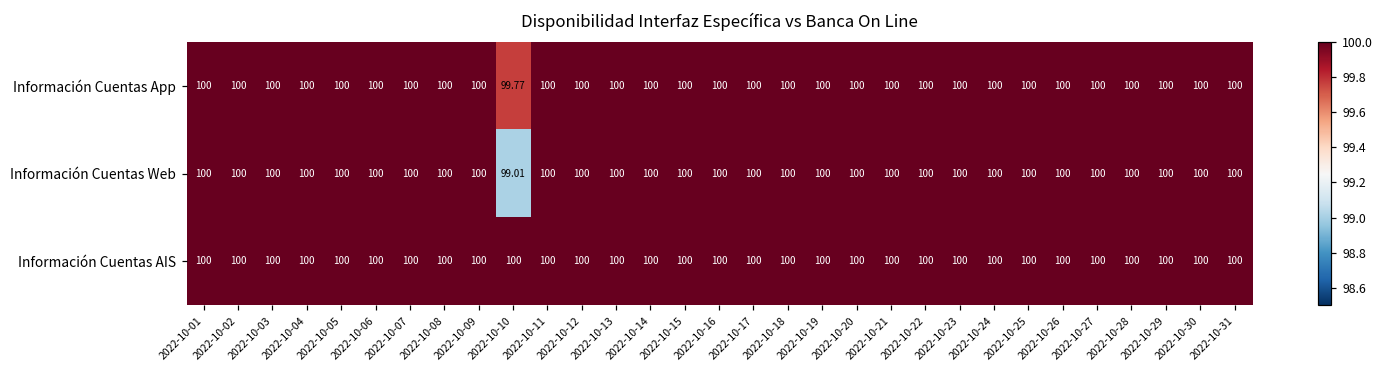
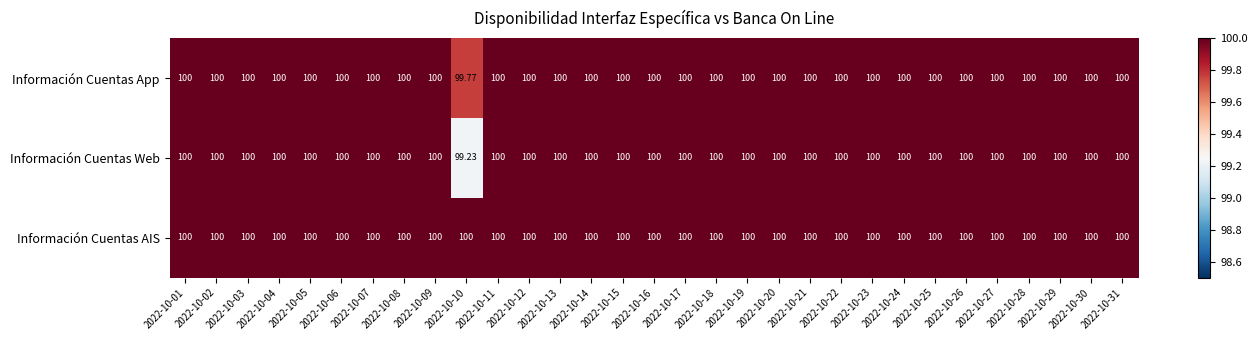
  {
    "Información Cuentas App": {
      "2022-10-01": 100,
      "2022-10-02": 100,
      "2022-10-03": 100,
      "2022-10-04": 100,
      "2022-10-05": 100,
      "2022-10-06": 100,
      "2022-10-07": 100,
      "2022-10-08": 100,
      "2022-10-09": 100,
      "2022-10-10": 99.77,
      "2022-10-11": 100,
      "2022-10-12": 100,
      "2022-10-13": 100,
      "2022-10-14": 100,
      "2022-10-15": 100,
      "2022-10-16": 100,
      "2022-10-17": 100,
      "2022-10-18": 100,
      "2022-10-19": 100,
      "2022-10-20": 100,
      "2022-10-21": 100,
      "2022-10-22": 100,
      "2022-10-23": 100,
      "2022-10-24": 100,
      "2022-10-25": 100,
      "2022-10-26": 100,
      "2022-10-27": 100,
      "2022-10-28": 100,
      "2022-10-29": 100,
      "2022-10-30": 100,
      "2022-10-31": 100
    },
    "Información Cuentas Web": {
      "2022-10-01": 100,
      "2022-10-02": 100,
      "2022-10-03": 100,
      "2022-10-04": 100,
      "2022-10-05": 100,
      "2022-10-06": 100,
      "2022-10-07": 100,
      "2022-10-08": 100,
      "2022-10-09": 100,
-     "2022-10-10": 99.01,
+     "2022-10-10": 99.23,
      "2022-10-11": 100,
      "2022-10-12": 100,
      "2022-10-13": 100,
      "2022-10-14": 100,
      "2022-10-15": 100,
      "2022-10-16": 100,
      "2022-10-17": 100,
      "2022-10-18": 100,
      "2022-10-19": 100,
      "2022-10-20": 100,
      "2022-10-21": 100,
      "2022-10-22": 100,
      "2022-10-23": 100,
      "2022-10-24": 100,
      "2022-10-25": 100,
      "2022-10-26": 100,
      "2022-10-27": 100,
      "2022-10-28": 100,
      "2022-10-29": 100,
      "2022-10-30": 100,
      "2022-10-31": 100
    },
    "Información Cuentas AIS": {
      "2022-10-01": 100,
      "2022-10-02": 100,
      "2022-10-03": 100,
      "2022-10-04": 100,
      "2022-10-05": 100,
      "2022-10-06": 100,
      "2022-10-07": 100,
      "2022-10-08": 100,
      "2022-10-09": 100,
      "2022-10-10": 100,
      "2022-10-11": 100,
      "2022-10-12": 100,
      "2022-10-13": 100,
      "2022-10-14": 100,
      "2022-10-15": 100,
      "2022-10-16": 100,
      "2022-10-17": 100,
      "2022-10-18": 100,
      "2022-10-19": 100,
      "2022-10-20": 100,
      "2022-10-21": 100,
      "2022-10-22": 100,
      "2022-10-23": 100,
      "2022-10-24": 100,
      "2022-10-25": 100,
      "2022-10-26": 100,
      "2022-10-27": 100,
      "2022-10-28": 100,
      "2022-10-29": 100,
      "2022-10-30": 100,
      "2022-10-31": 100
    }
  }
